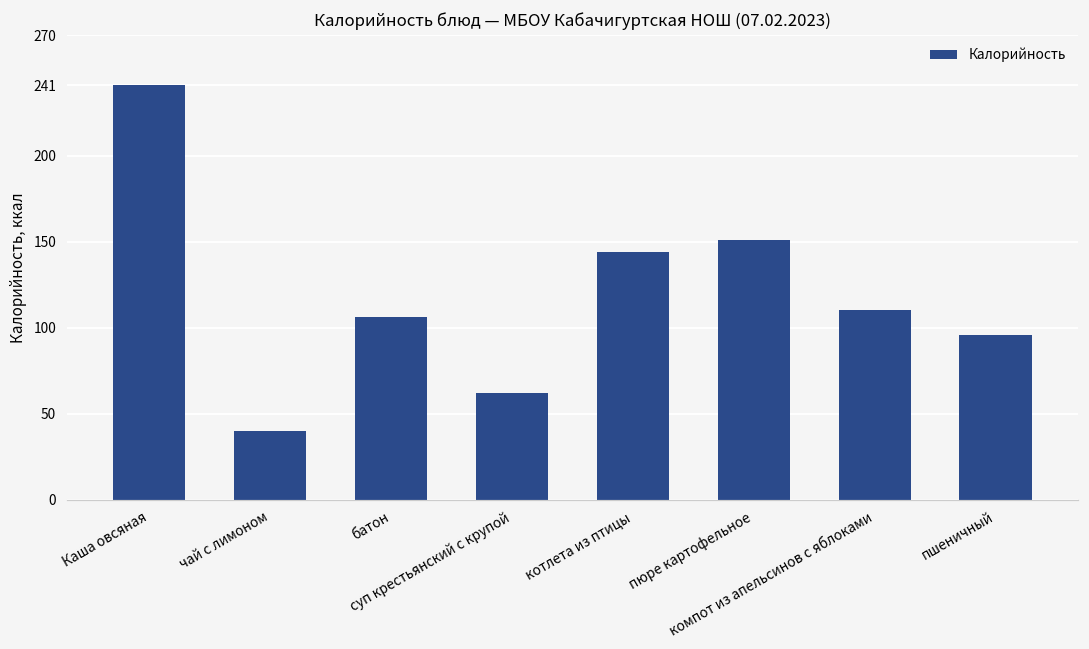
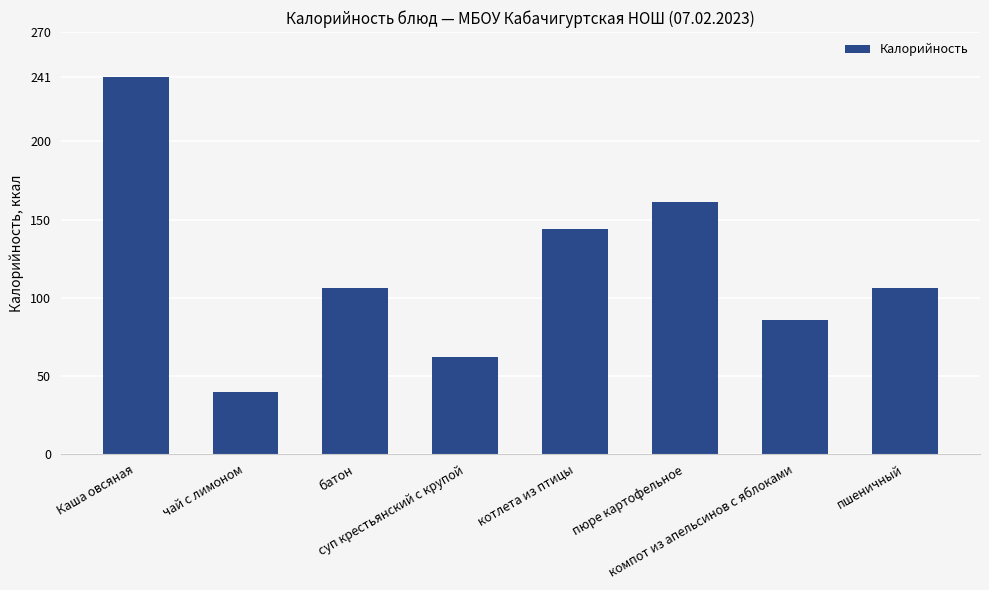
  {
    "Каша овсяная": 241,
    "чай с лимоном": 40,
    "батон": 106,
    "суп крестьянский с крупой": 62,
    "котлета из птицы": 144,
-   "пюре картофельное": 151,
-   "компот из апельсинов с яблоками": 110,
-   "пшеничный": 96
+   "пюре картофельное": 161,
+   "компот из апельсинов с яблоками": 86,
+   "пшеничный": 106
  }
